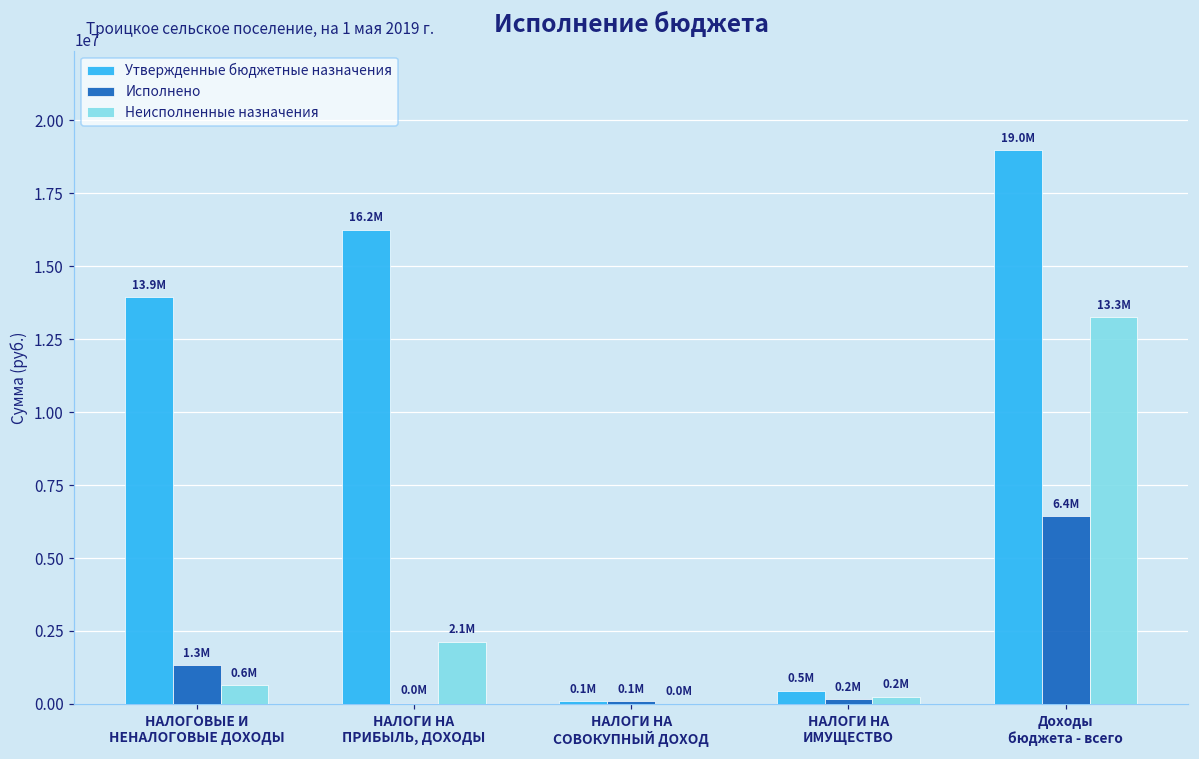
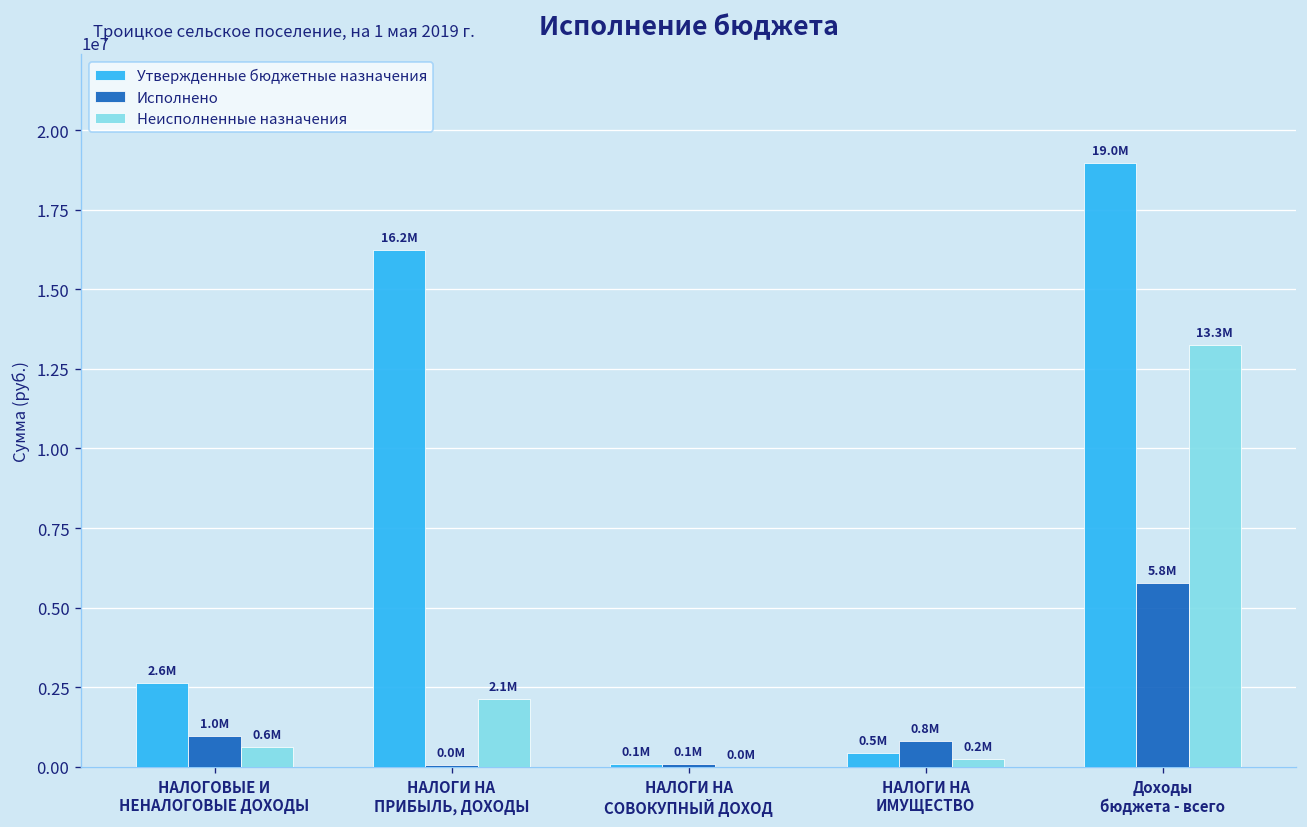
  {
    "Утвержденные бюджетные назначения": {
-     "НАЛОГОВЫЕ И НЕНАЛОГОВЫЕ ДОХОДЫ": "13.9M",
+     "НАЛОГОВЫЕ И НЕНАЛОГОВЫЕ ДОХОДЫ": "2.6M",
      "НАЛОГИ НА ПРИБЫЛЬ, ДОХОДЫ": "16.2M",
      "НАЛОГИ НА СОВОКУПНЫЙ ДОХОД": "0.1M",
      "НАЛОГИ НА ИМУЩЕСТВО": "0.5M",
      "Доходы бюджета - всего": "19.0M"
    },
    "Исполнено": {
-     "НАЛОГОВЫЕ И НЕНАЛОГОВЫЕ ДОХОДЫ": "1.3M",
+     "НАЛОГОВЫЕ И НЕНАЛОГОВЫЕ ДОХОДЫ": "1.0M",
      "НАЛОГИ НА СОВОКУПНЫЙ ДОХОД": "0.1M",
-     "НАЛОГИ НА ИМУЩЕСТВО": "0.2M",
-     "Доходы бюджета - всего": "6.4M"
+     "НАЛОГИ НА ИМУЩЕСТВО": "0.8M",
+     "Доходы бюджета - всего": "5.8M"
    },
    "Неисполненные назначения": {
      "НАЛОГОВЫЕ И НЕНАЛОГОВЫЕ ДОХОДЫ": "0.6M",
      "НАЛОГИ НА ПРИБЫЛЬ, ДОХОДЫ": "2.1M",
      "НАЛОГИ НА ИМУЩЕСТВО": "0.2M",
      "Доходы бюджета - всего": "13.3M"
    }
  }
